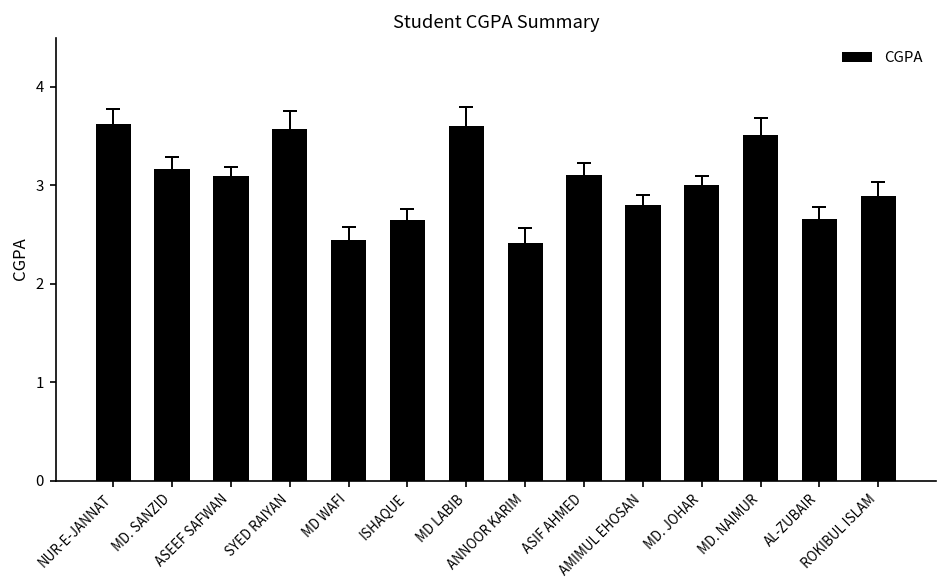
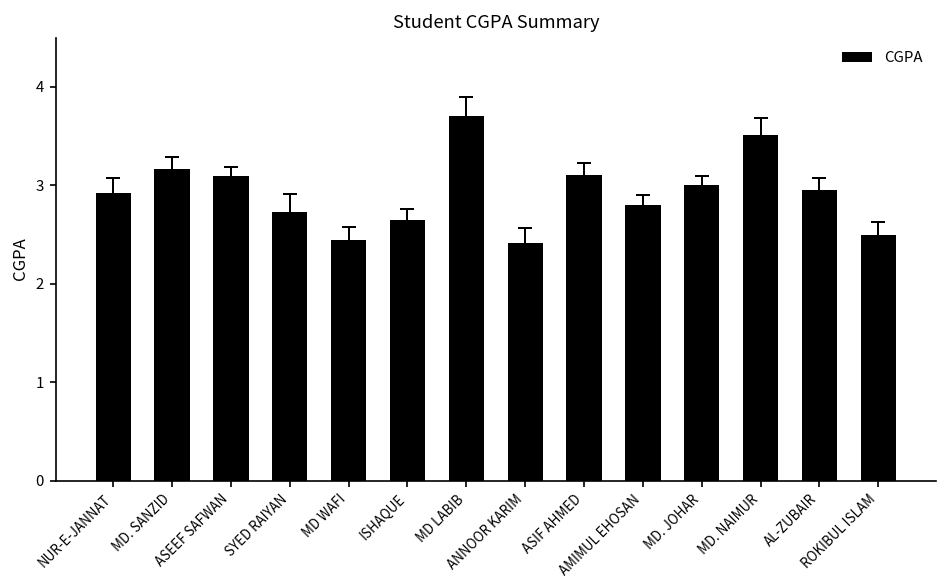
  {
    "CGPA": {
-     "NUR-E-JANNAT": 3.6,
+     "NUR-E-JANNAT": 2.9,
      "MD. SANZID": 3.2,
      "ASEEF SAFWAN": 3.1,
-     "SYED RAIYAN": 3.6,
+     "SYED RAIYAN": 2.7,
      "MD WAFI": 2.4,
      "ISHAQUE": 2.7,
-     "MD LABIB": 3.6,
+     "MD LABIB": 3.7,
      "ANNOOR KARIM": 2.4,
      "ASIF AHMED": 3.1,
      "AMIMUL EHOSAN": 2.8,
      "MD. JOHAR": 3.0,
      "MD. NAIMUR": 3.5,
-     "AL-ZUBAIR": 2.7,
-     "ROKIBUL ISLAM": 2.9
+     "AL-ZUBAIR": 3.0,
+     "ROKIBUL ISLAM": 2.5
    }
  }
